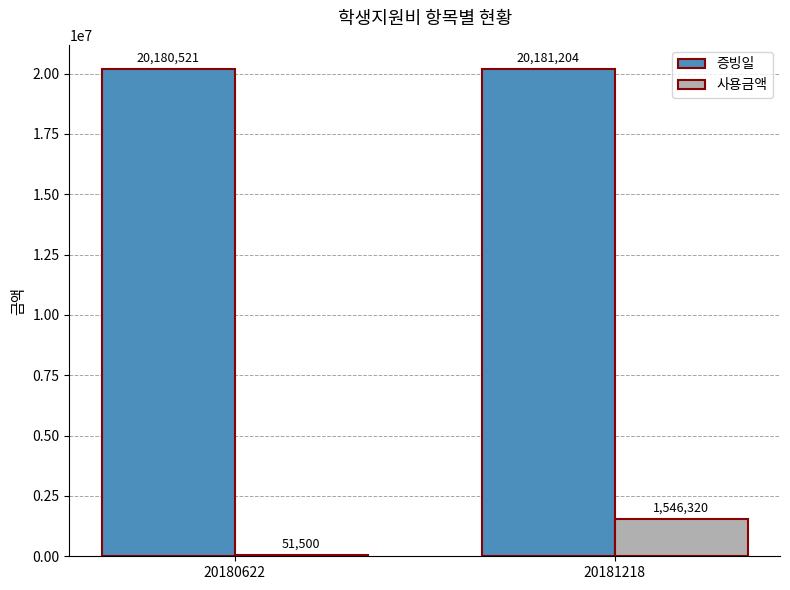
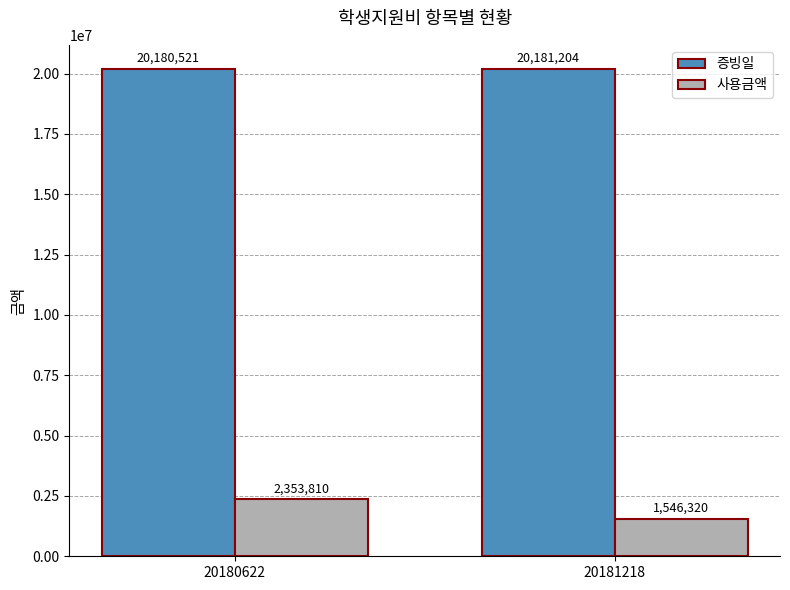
  {
    "증빙일": {
      "20180622": "20,180,521",
      "20181218": "20,181,204"
    },
    "사용금액": {
-     "20180622": "51,500",
+     "20180622": "2,353,810",
      "20181218": "1,546,320"
    }
  }
